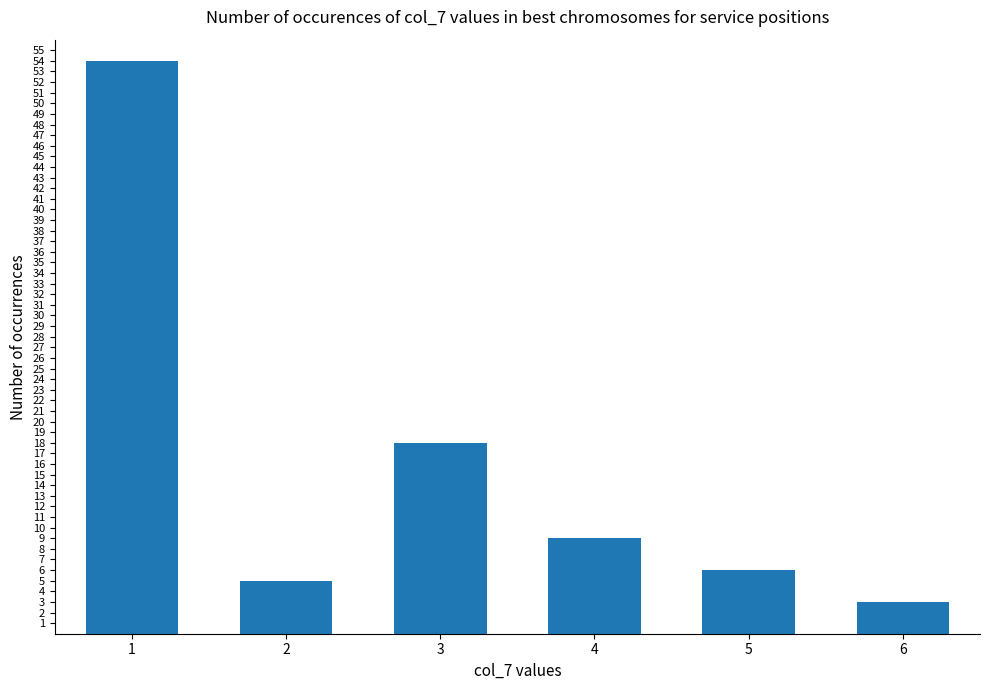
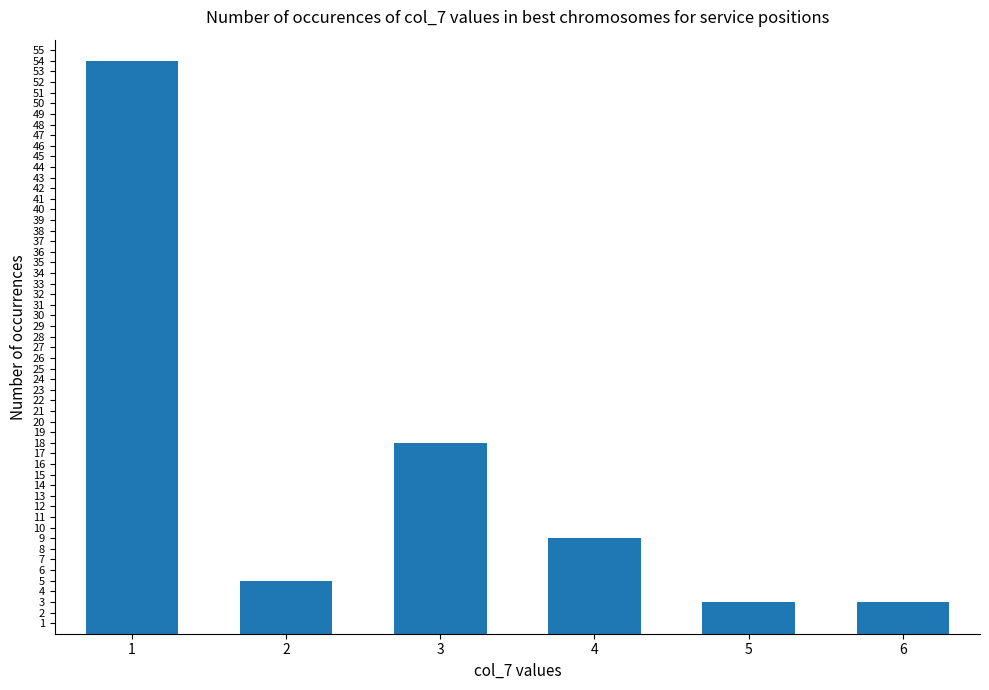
  {
    "1": 54,
    "2": 5,
    "3": 18,
    "4": 9,
-   "5": 6,
+   "5": 3,
    "6": 3
  }
